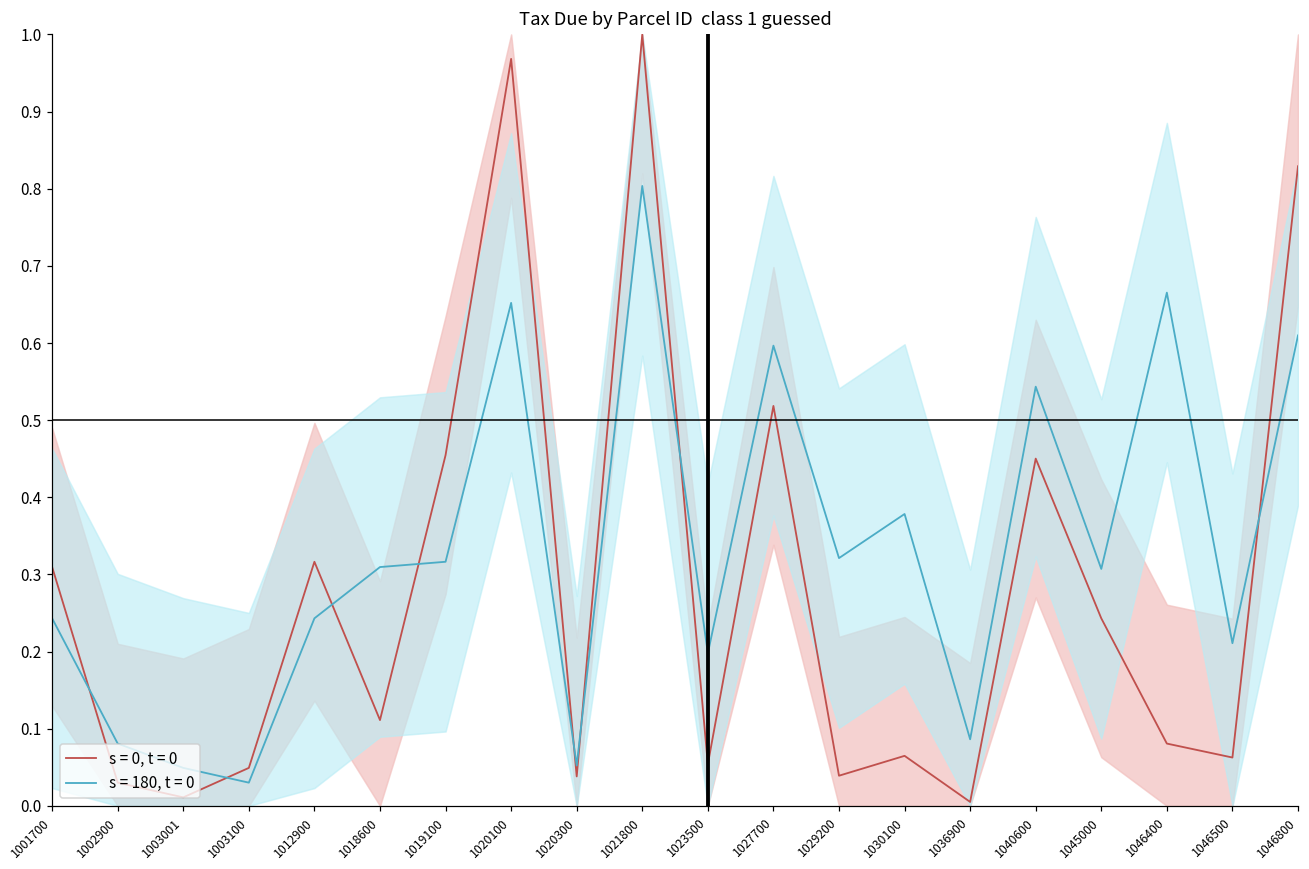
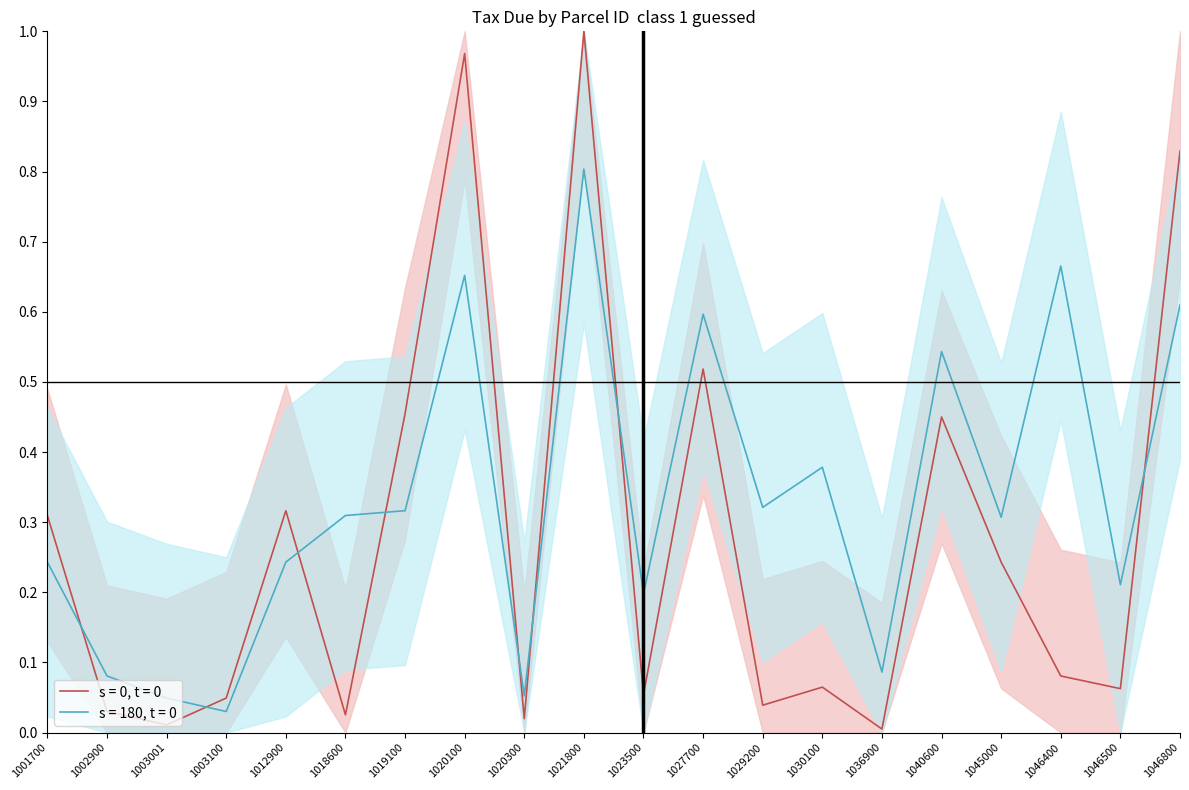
  {
    "s = 0, t = 0": {
      "1001700": 0.31,
      "1003100": 0.05,
      "1012900": 0.32,
-     "1018600": 0.11,
+     "1018600": 0.03,
      "1019100": 0.45,
      "1020100": 0.97,
-     "1020300": 0.04,
+     "1020300": 0.02,
      "1023500": 0.05,
      "1027700": 0.52,
      "1029200": 0.04,
      "1030100": 0.06,
      "1036900": 0.01,
      "1040600": 0.45,
      "1045000": 0.24,
      "1046400": 0.08,
      "1046500": 0.06
    },
    "s = 180, t = 0": {
      "1001700": 0.24,
      "1002900": 0.08,
      "1003100": 0.03,
      "1012900": 0.24,
      "1018600": 0.31,
      "1019100": 0.32,
      "1020100": 0.65,
      "1020300": 0.05,
      "1021800": 0.80,
      "1023500": 0.20,
      "1027700": 0.60,
      "1029200": 0.32,
      "1030100": 0.38,
      "1036900": 0.09,
      "1040600": 0.54,
      "1045000": 0.31,
      "1046400": 0.67,
      "1046500": 0.21,
      "1046800": 0.61
    }
  }
